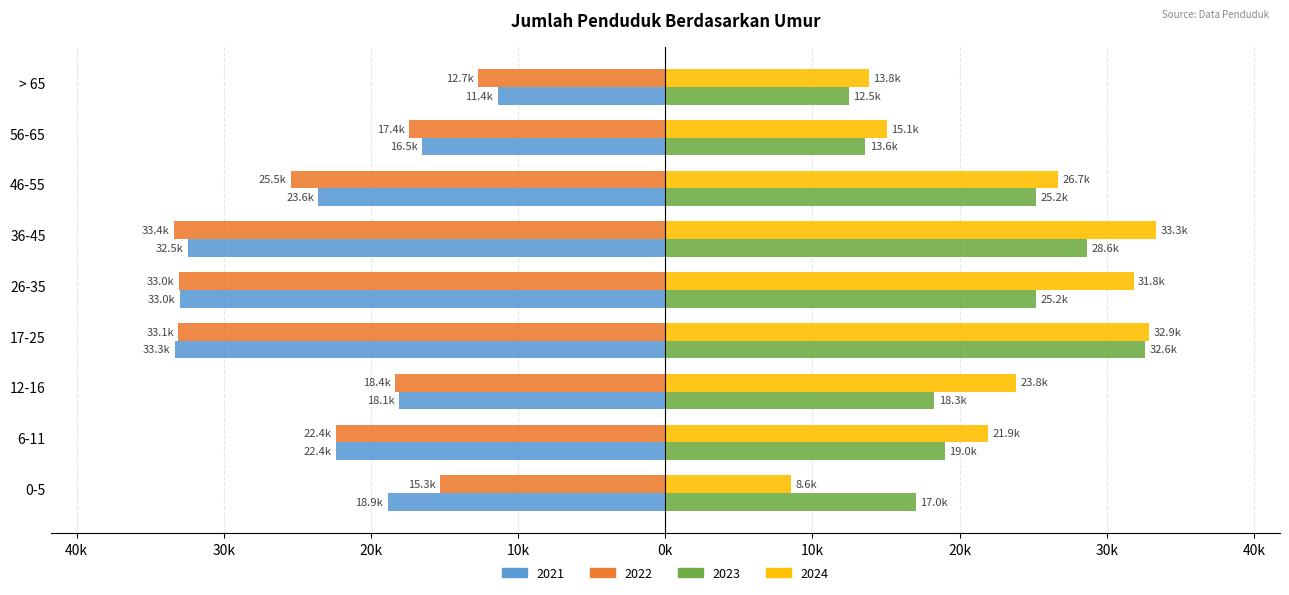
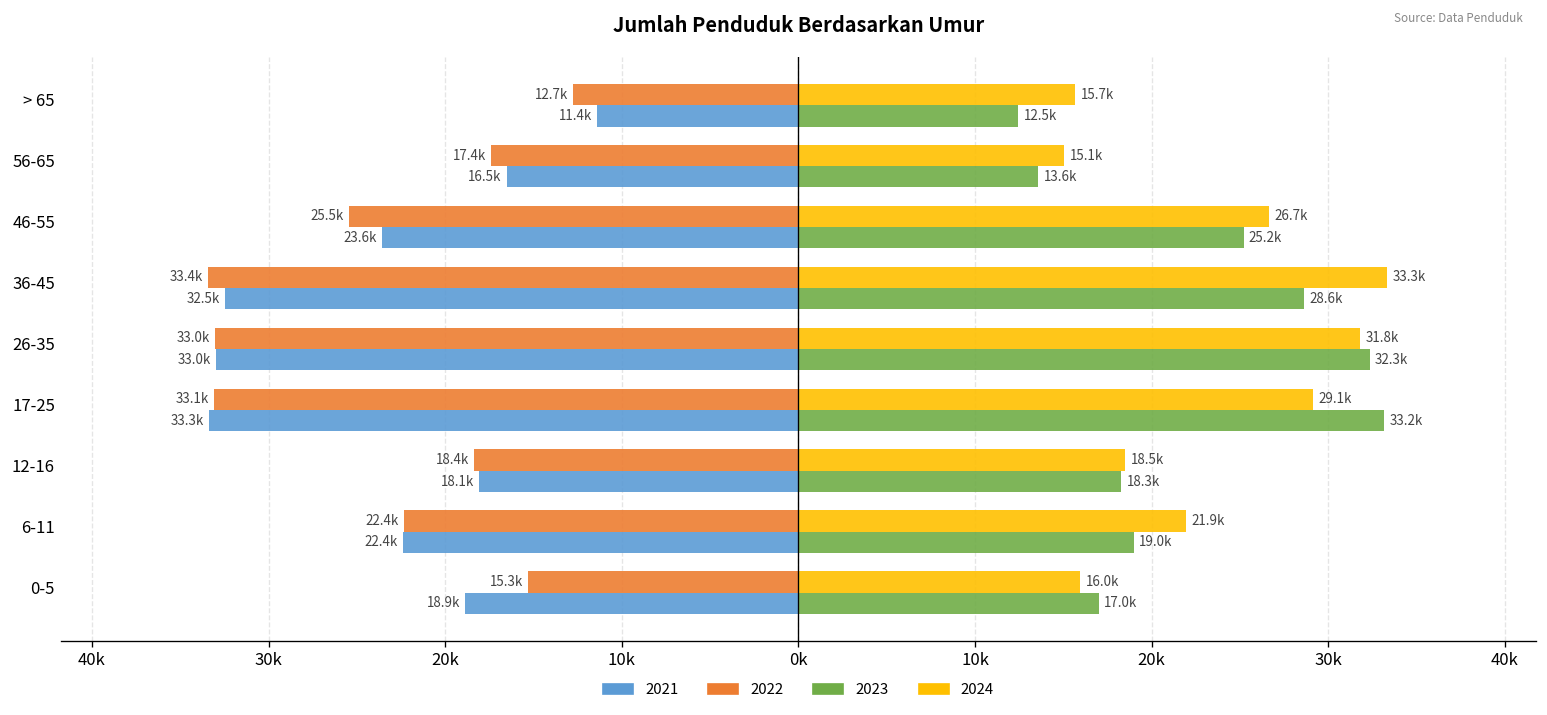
  {
    "2023": {
      "> 65": "12.5k",
      "56-65": "13.6k",
      "46-55": "25.2k",
      "36-45": "28.6k",
-     "26-35": "25.2k",
-     "17-25": "32.6k",
+     "26-35": "32.3k",
+     "17-25": "33.2k",
      "12-16": "18.3k",
      "6-11": "19.0k",
      "0-5": "17.0k"
    },
    "2024": {
-     "> 65": "13.8k",
+     "> 65": "15.7k",
      "56-65": "15.1k",
      "46-55": "26.7k",
      "36-45": "33.3k",
      "26-35": "31.8k",
-     "17-25": "32.9k",
-     "12-16": "23.8k",
+     "17-25": "29.1k",
+     "12-16": "18.5k",
      "6-11": "21.9k",
-     "0-5": "8.6k"
+     "0-5": "16.0k"
    }
  }
